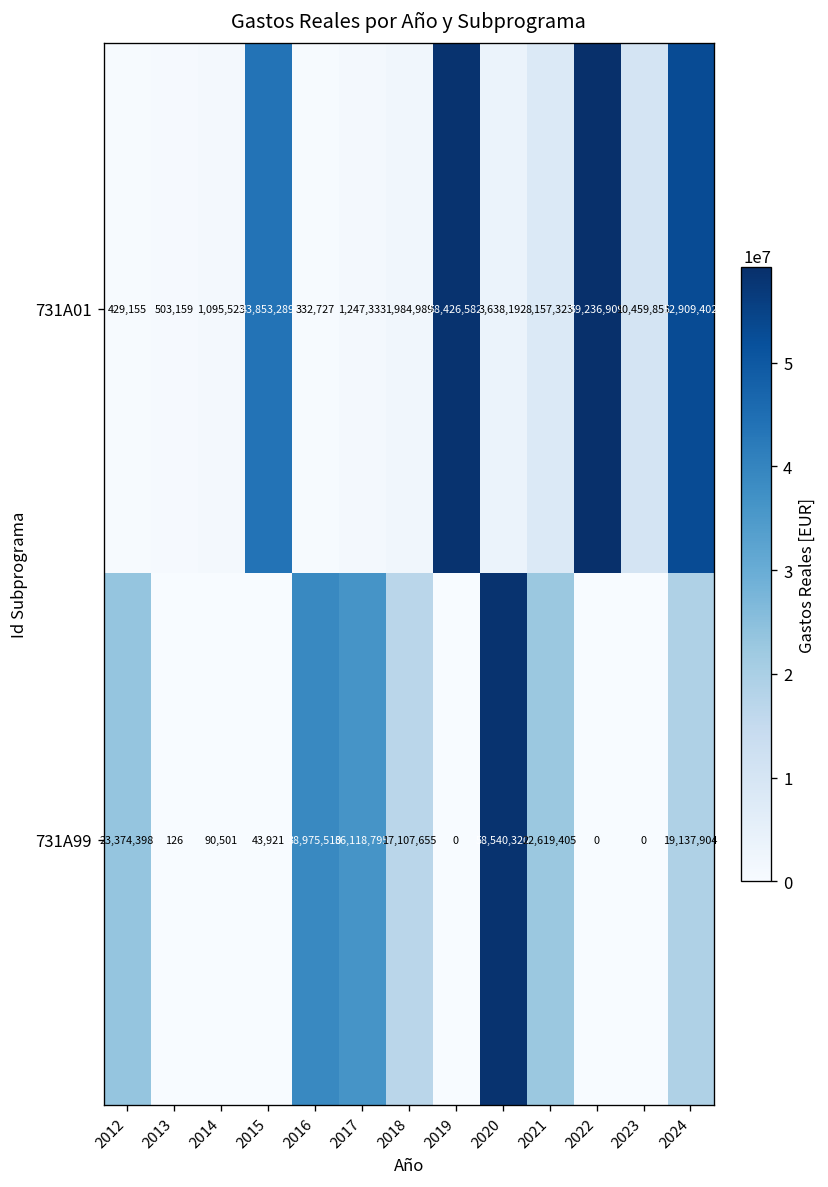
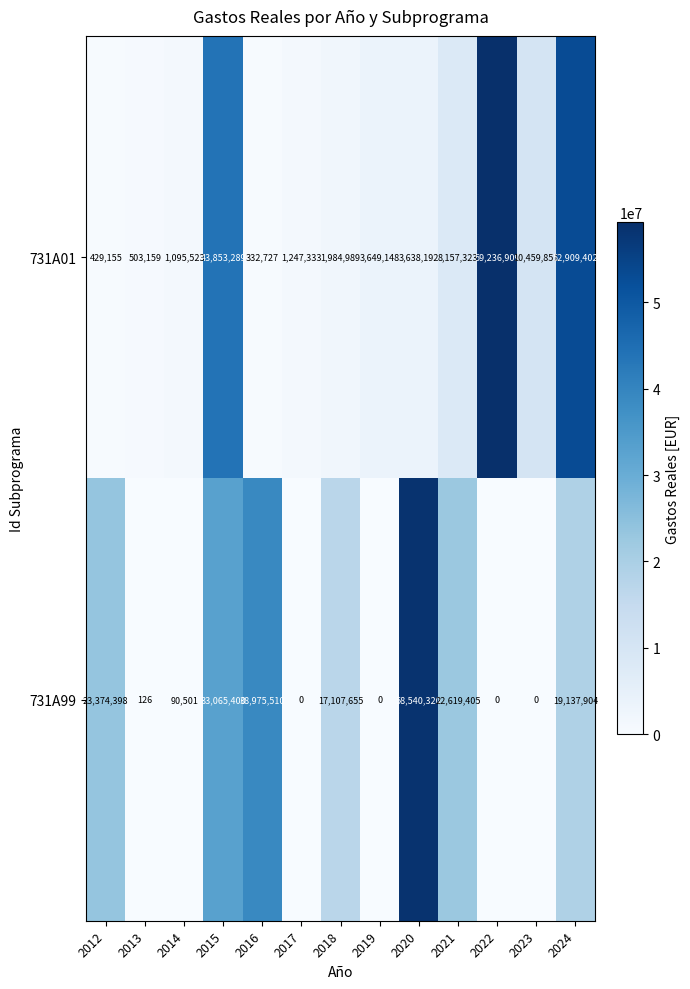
  {
    "731A01": {
      "2012": "429,155",
      "2013": "503,159",
      "2014": "1,095,523",
      "2015": "43,853,289",
      "2016": "332,727",
      "2017": "1,247,333",
      "2018": "1,984,989",
-     "2019": "58,426,582",
+     "2019": "3,649,148",
      "2020": "3,638,192",
      "2021": "8,157,323",
      "2022": "59,236,909",
      "2023": "10,459,851",
      "2024": "52,909,402"
    },
    "731A99": {
      "2012": "23,374,398",
      "2013": "126",
      "2014": "90,501",
-     "2015": "43,921",
+     "2015": "33,065,400",
      "2016": "38,975,510",
-     "2017": "36,118,795",
+     "2017": "0",
      "2018": "17,107,655",
      "2019": "0",
      "2020": "58,540,320",
      "2021": "22,619,405",
      "2022": "0",
      "2023": "0",
      "2024": "19,137,904"
    }
  }
